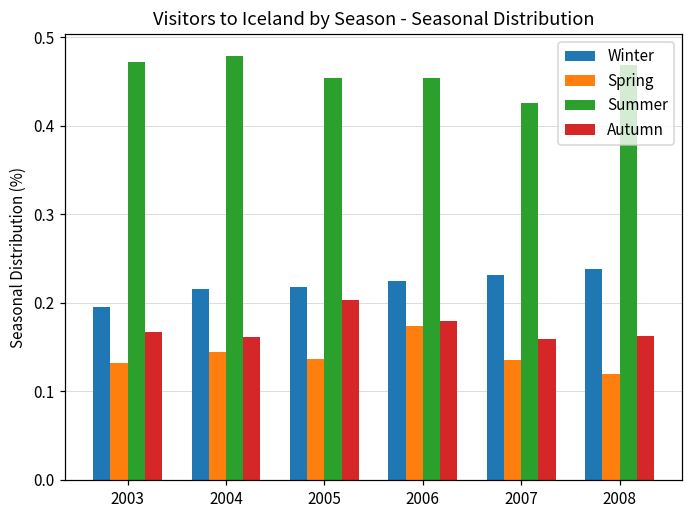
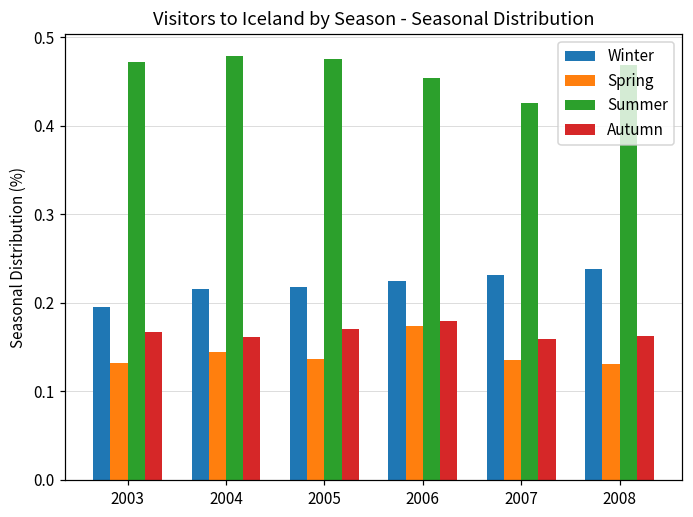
  {
    "Winter": {
      "2003": 0.20,
      "2004": 0.22,
      "2005": 0.22,
      "2006": 0.23,
      "2007": 0.23,
      "2008": 0.24
    },
    "Spring": {
      "2003": 0.13,
      "2004": 0.14,
      "2005": 0.14,
      "2006": 0.17,
      "2007": 0.13,
-     "2008": 0.12
+     "2008": 0.13
    },
    "Summer": {
      "2003": 0.47,
      "2004": 0.48,
-     "2005": 0.45,
+     "2005": 0.48,
      "2006": 0.45,
      "2007": 0.43
    },
    "Autumn": {
      "2003": 0.17,
      "2004": 0.16,
-     "2005": 0.20,
+     "2005": 0.17,
      "2006": 0.18,
      "2007": 0.16,
      "2008": 0.16
    }
  }
